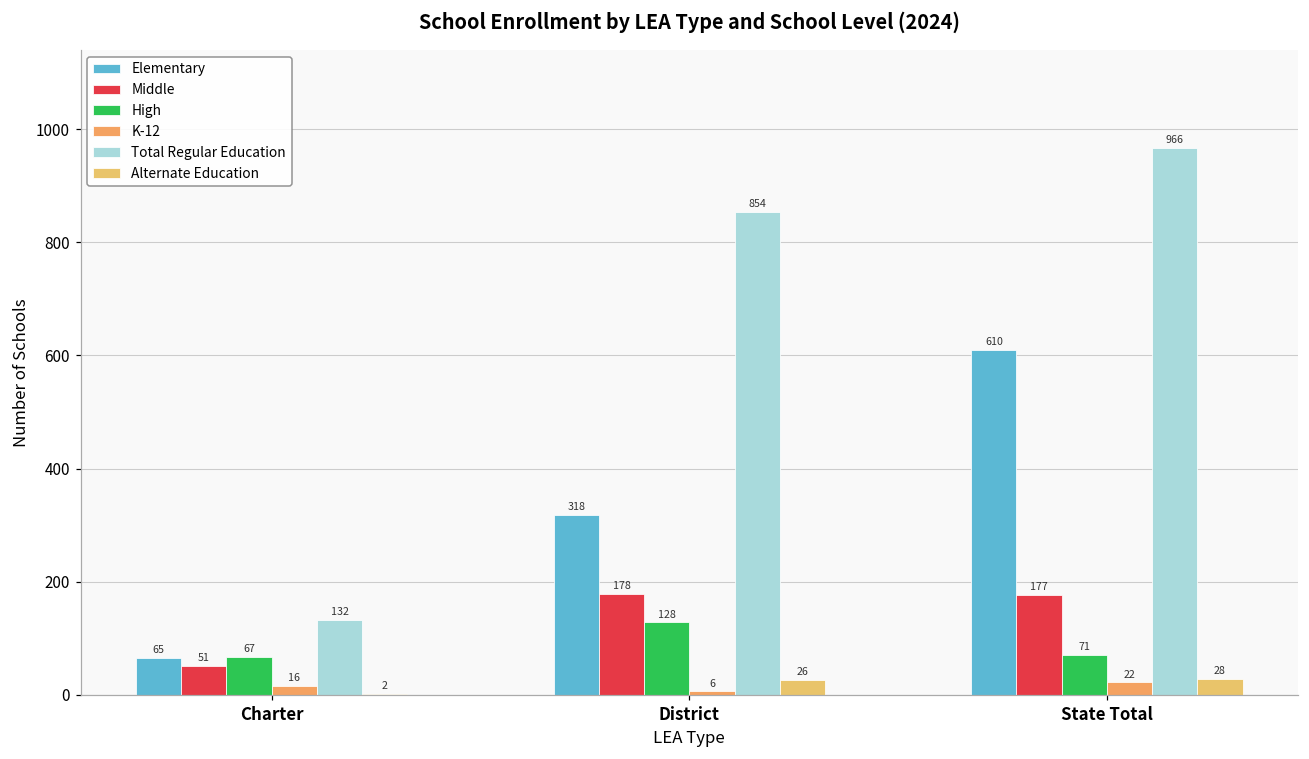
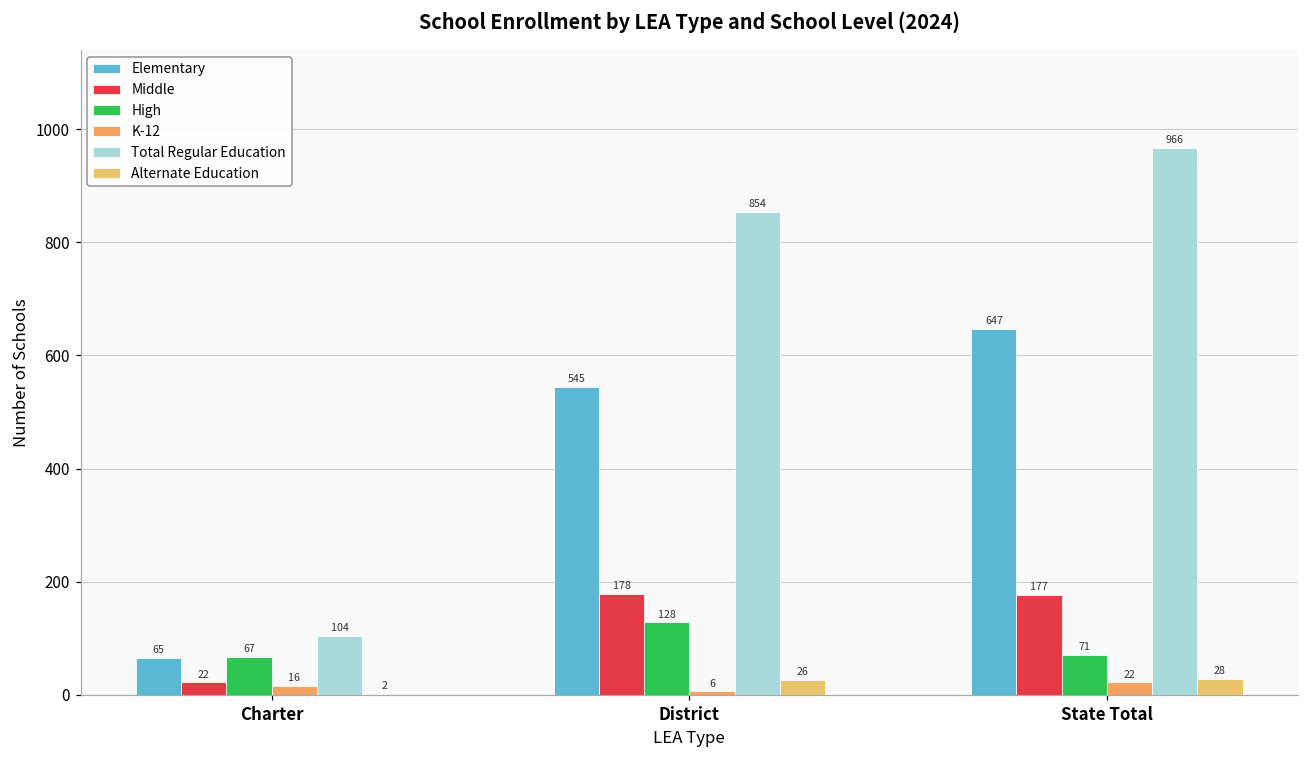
  {
    "Elementary": {
      "Charter": 65,
-     "District": 318,
-     "State Total": 610
+     "District": 545,
+     "State Total": 647
    },
    "Middle": {
-     "Charter": 51,
+     "Charter": 22,
      "District": 178,
      "State Total": 177
    },
    "High": {
      "Charter": 67,
      "District": 128,
      "State Total": 71
    },
    "Total Regular Education": {
-     "Charter": 132,
+     "Charter": 104,
      "District": 854,
      "State Total": 966
    }
  }
